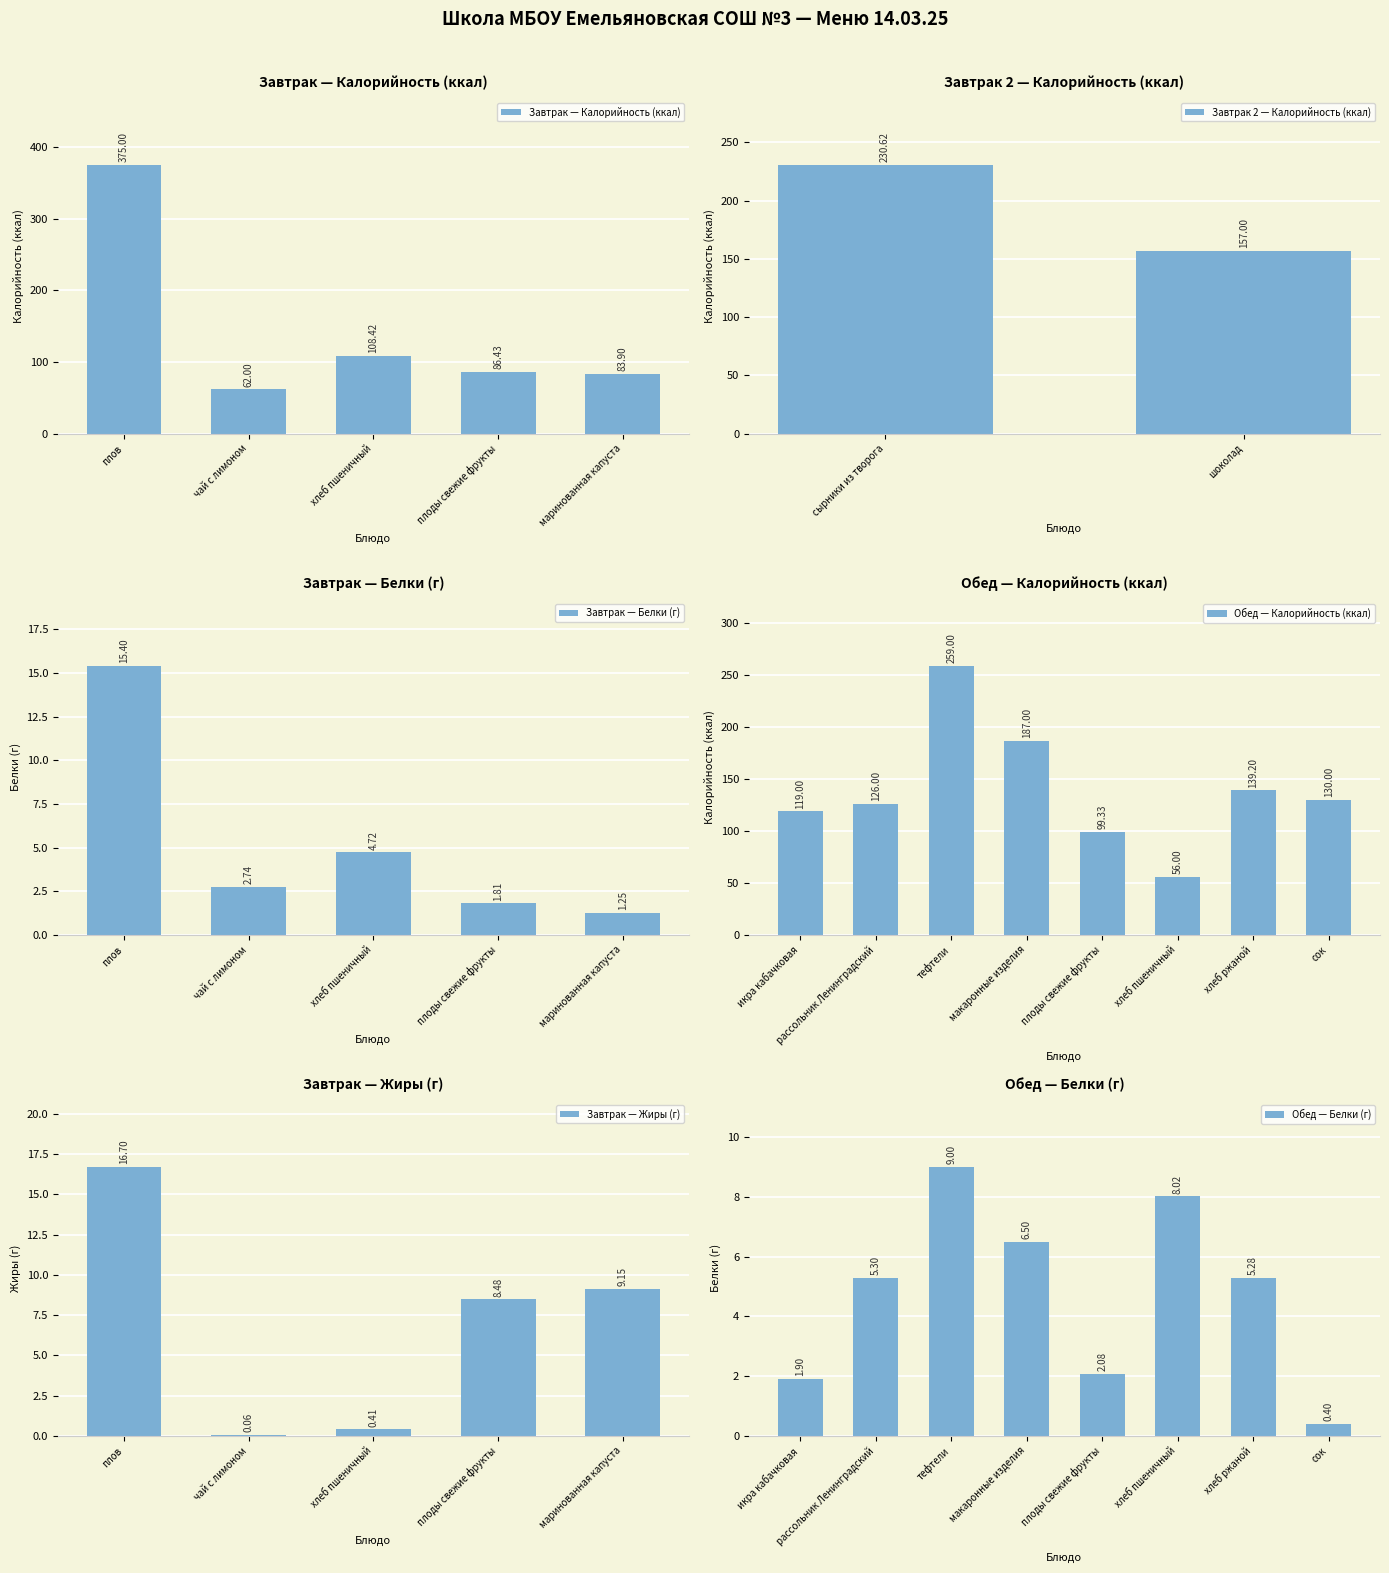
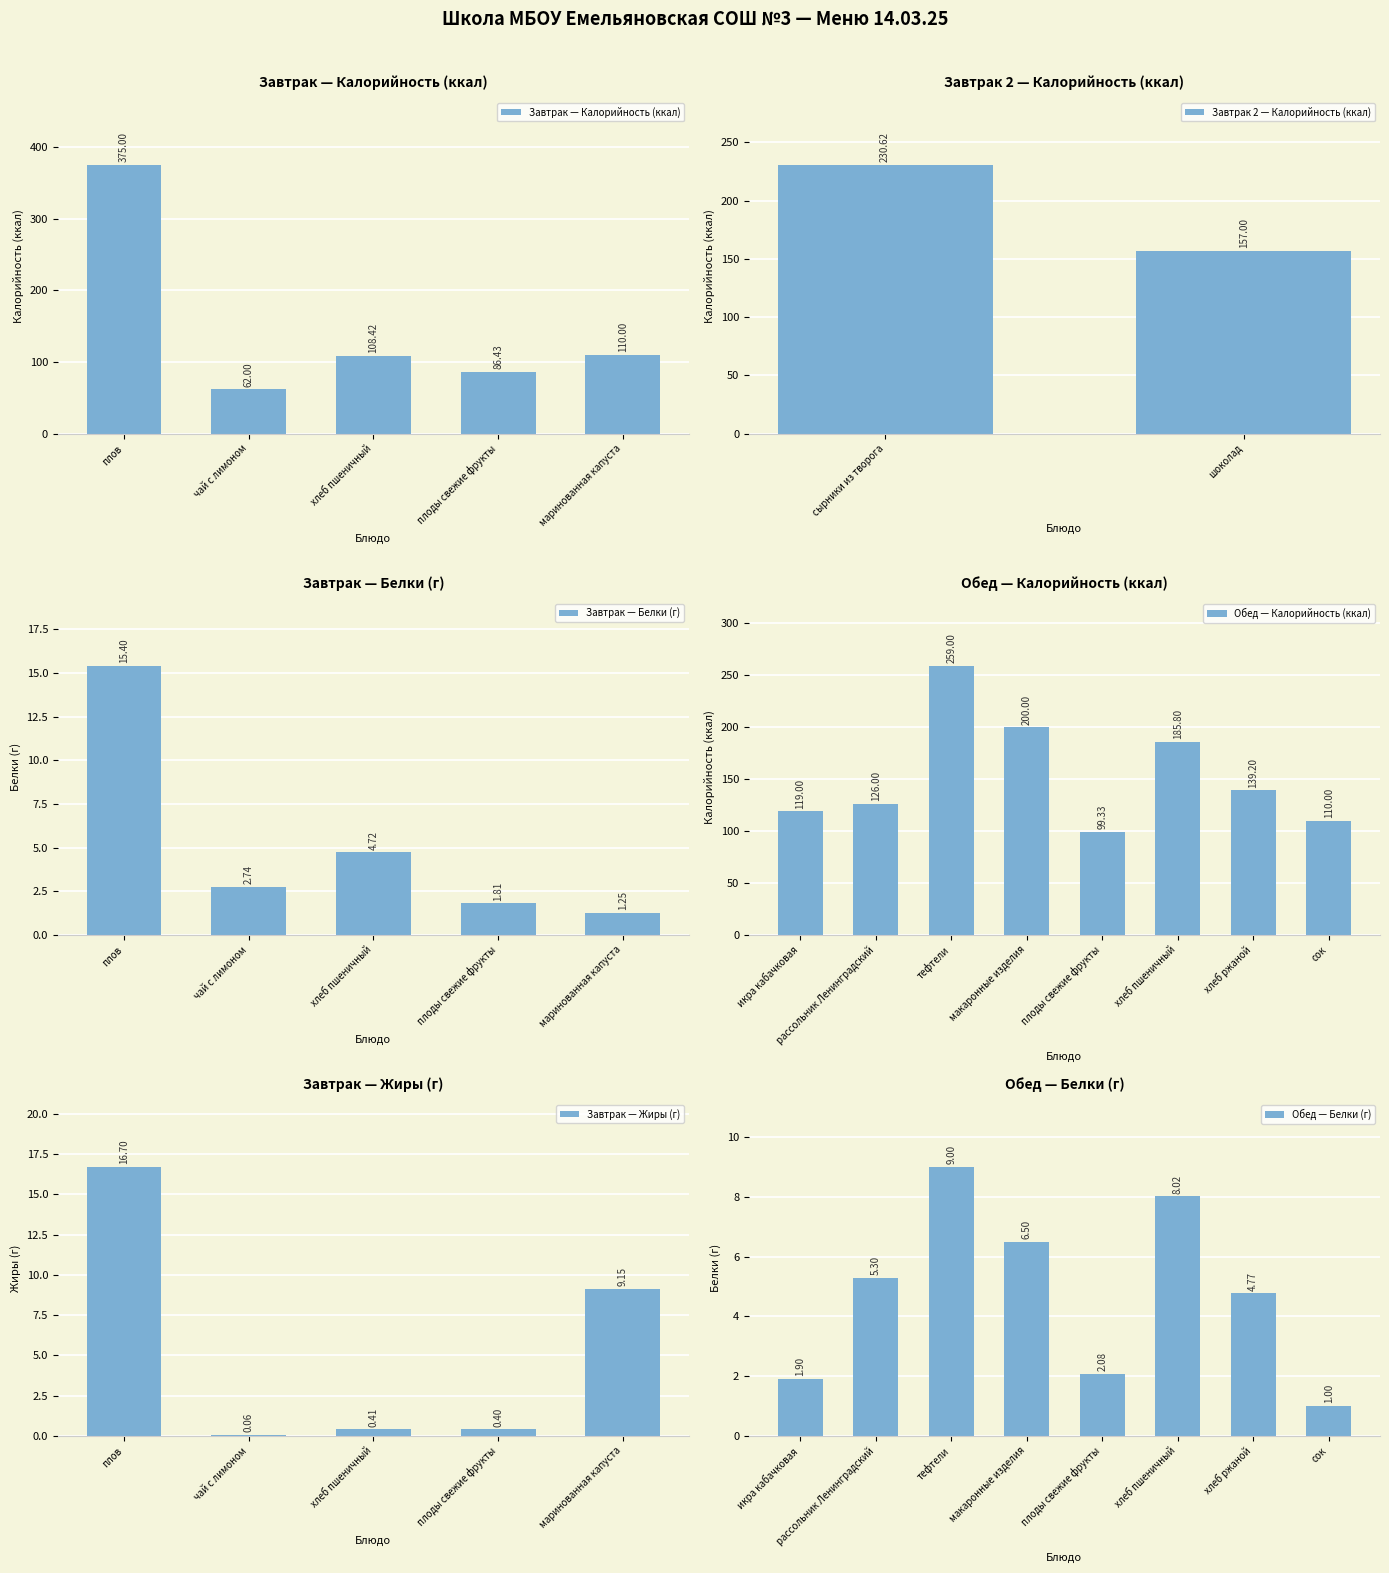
  {
    "Завтрак — Калорийность (ккал)": {
      "плов": 375.00,
      "чай с лимоном": 62.00,
      "хлеб пшеничный": 108.42,
      "плоды свежие фрукты": 86.43,
-     "маринованная капуста": 83.90
+     "маринованная капуста": 110.00
    },
    "Завтрак 2 — Калорийность (ккал)": {
      "сырники из творога": 230.62,
      "шоколад": 157.00
    },
    "Завтрак — Белки (г)": {
      "плов": 15.40,
      "чай с лимоном": 2.74,
      "хлеб пшеничный": 4.72,
      "плоды свежие фрукты": 1.81,
      "маринованная капуста": 1.25
    },
    "Обед — Калорийность (ккал)": {
      "икра кабачковая": 119.00,
      "рассольник Ленинградский": 126.00,
      "тефтели": 259.00,
-     "макаронные изделия": 187.00,
+     "макаронные изделия": 200.00,
      "плоды свежие фрукты": 99.33,
-     "хлеб пшеничный": 56.00,
+     "хлеб пшеничный": 185.80,
      "хлеб ржаной": 139.20,
-     "сок": 130.00
+     "сок": 110.00
    },
    "Завтрак — Жиры (г)": {
      "плов": 16.70,
      "чай с лимоном": 0.06,
      "хлеб пшеничный": 0.41,
-     "плоды свежие фрукты": 8.48,
+     "плоды свежие фрукты": 0.40,
      "маринованная капуста": 9.15
    },
    "Обед — Белки (г)": {
      "икра кабачковая": 1.90,
      "рассольник Ленинградский": 5.30,
      "тефтели": 9.00,
      "макаронные изделия": 6.50,
      "плоды свежие фрукты": 2.08,
      "хлеб пшеничный": 8.02,
-     "хлеб ржаной": 5.28,
-     "сок": 0.40
+     "хлеб ржаной": 4.77,
+     "сок": 1.00
    }
  }
